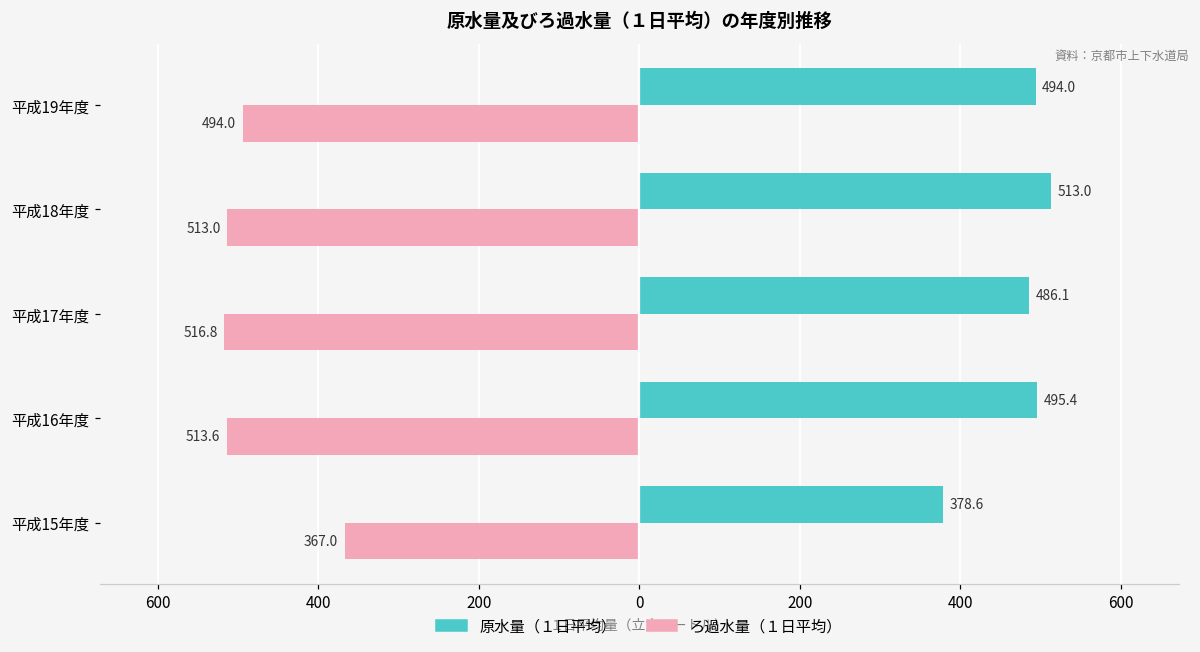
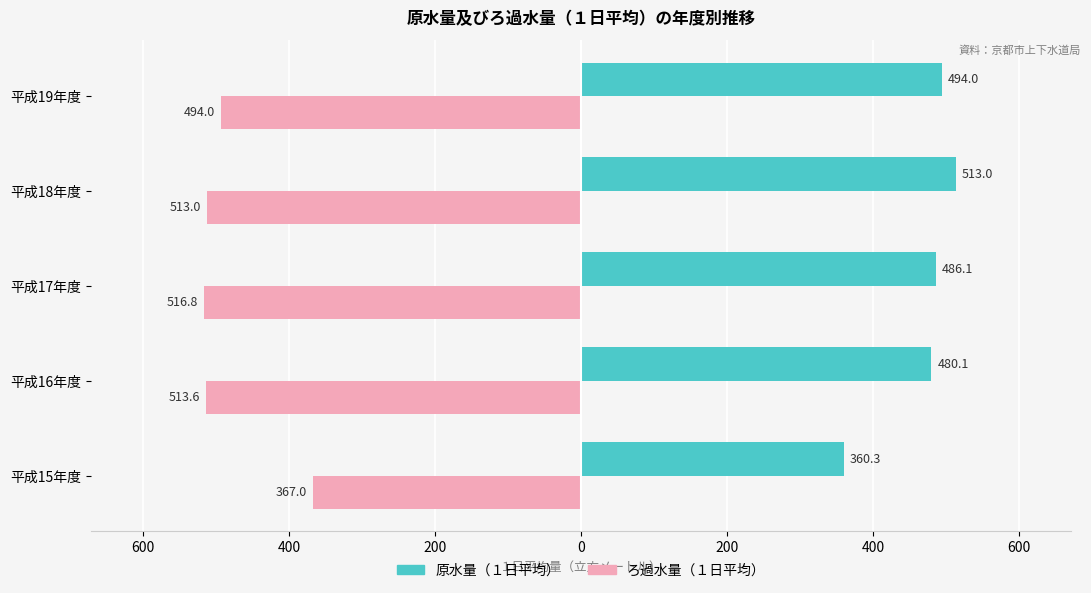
  {
    "原水量（１日平均）": {
      "平成19年度": 494.0,
      "平成18年度": 513.0,
      "平成17年度": 486.1,
-     "平成16年度": 495.4,
-     "平成15年度": 378.6
+     "平成16年度": 480.1,
+     "平成15年度": 360.3
    }
  }
